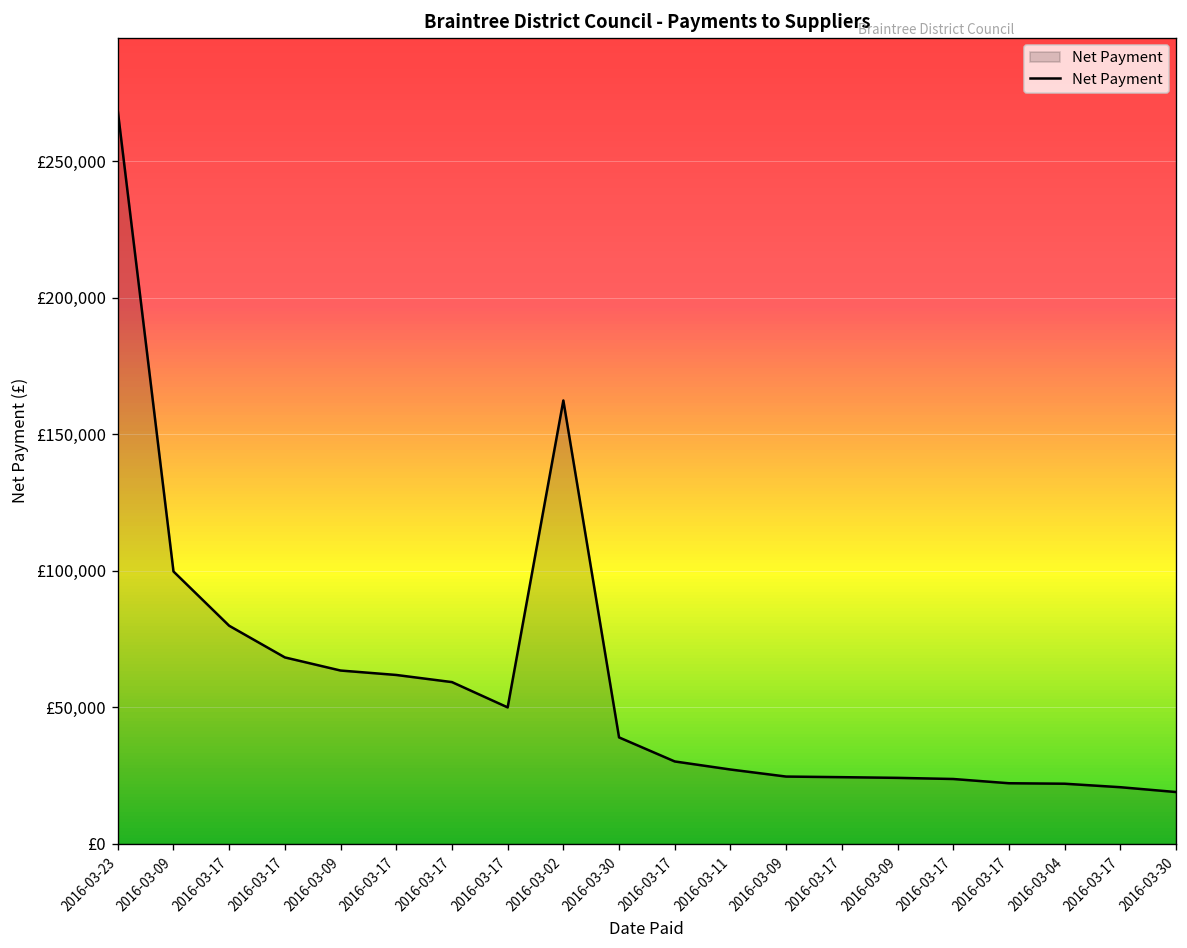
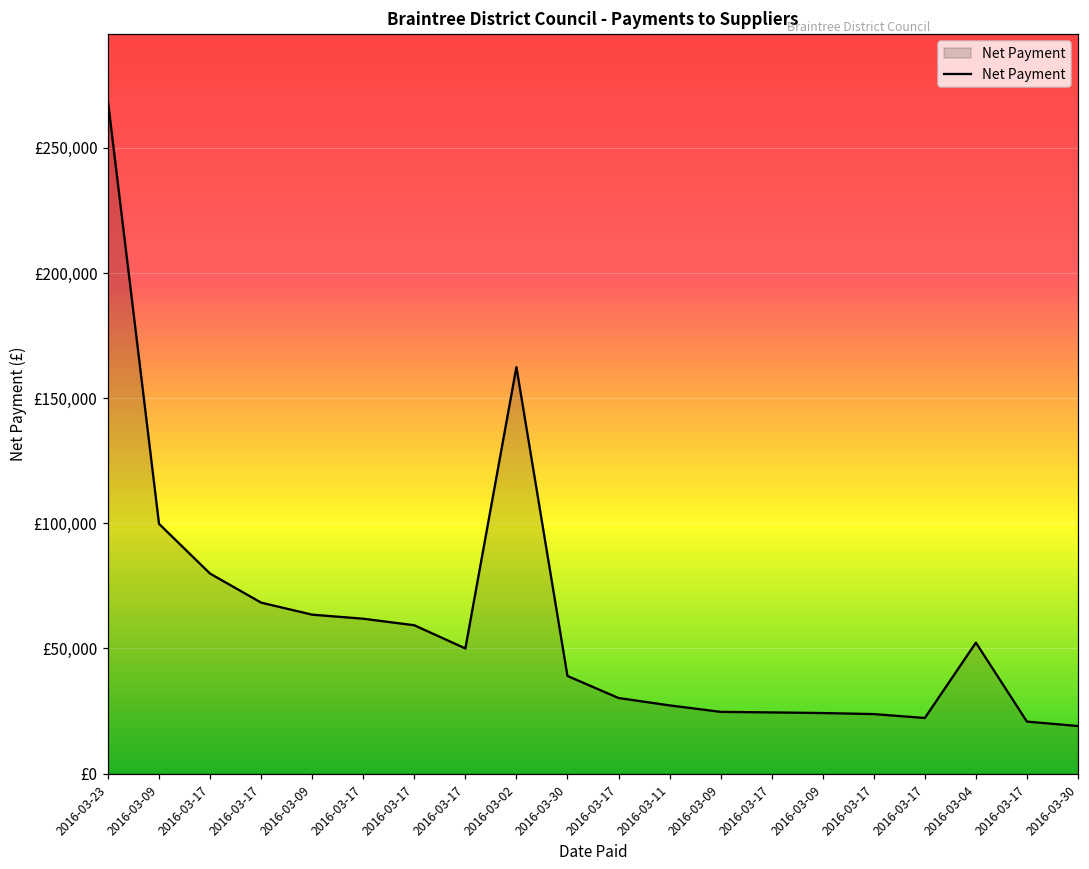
  {
    "2016-03-23": "£268,000",
    "2016-03-02": "£162,000",
    "2016-03-11": "£27,000",
-   "2016-03-04": "£22,000"
+   "2016-03-04": "£52,000"
  }
